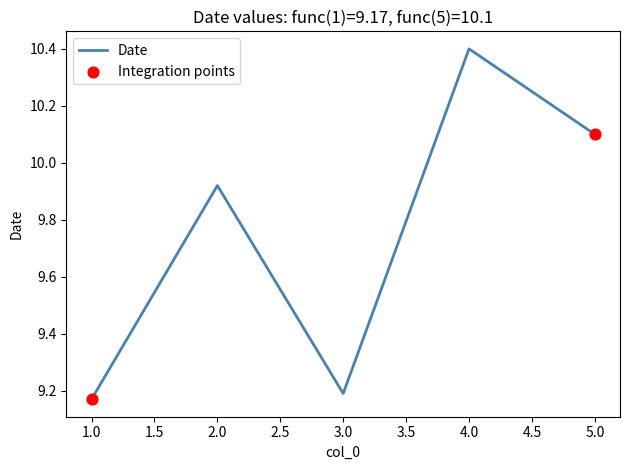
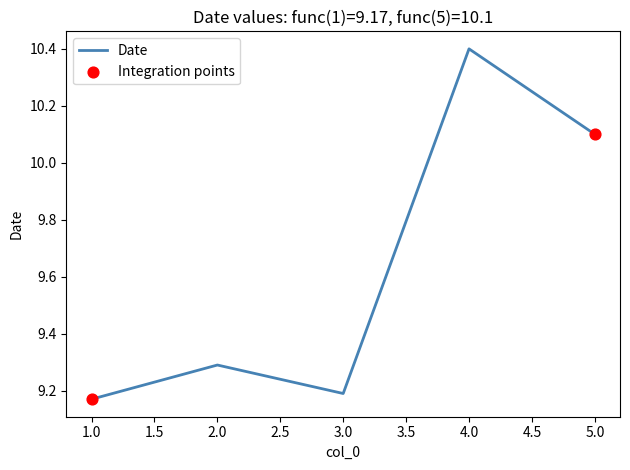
  {
    "Date": {
-     "2.0": 9.92,
+     "2.0": 9.29,
      "3.0": 9.19,
      "4.0": 10.40
    }
  }
